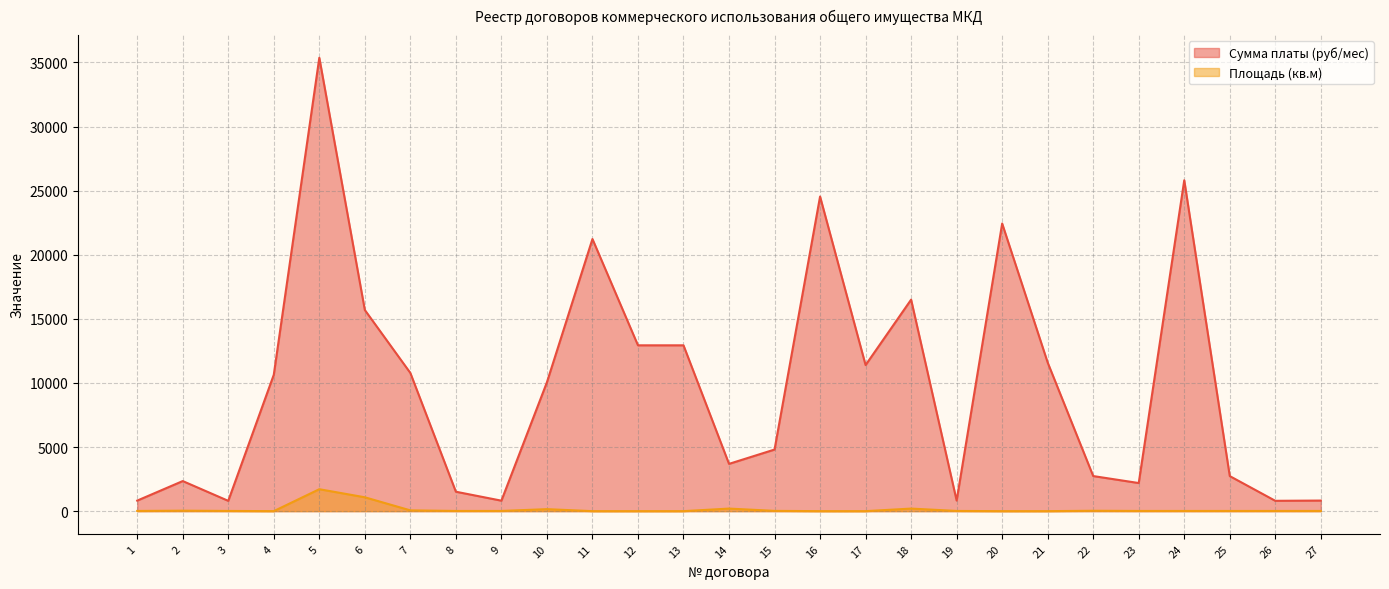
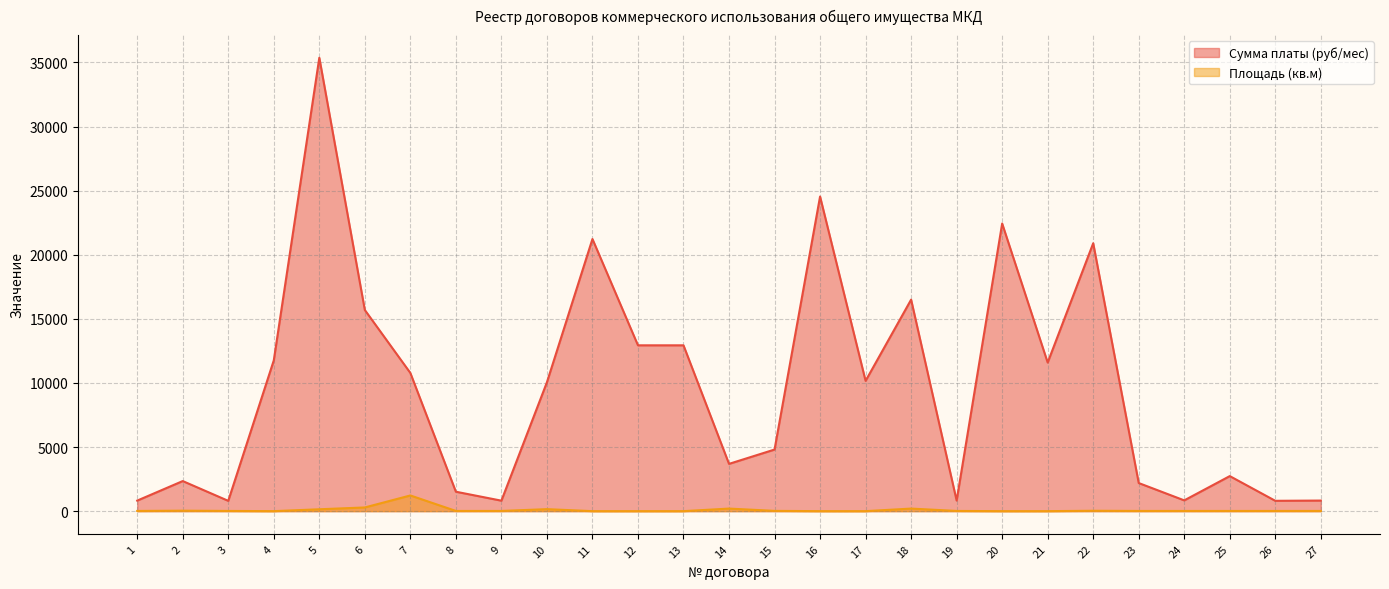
  {
    "Сумма платы (руб/мес)": {
      "1": 800,
      "2": 2300,
      "3": 800,
-     "4": 10600,
+     "4": 11800,
      "5": 35400,
      "6": 15700,
      "7": 10800,
      "8": 1500,
      "9": 800,
      "10": 10100,
      "11": 21200,
      "12": 12900,
      "13": 12900,
      "14": 3700,
      "15": 4800,
      "16": 24500,
-     "17": 11400,
+     "17": 10200,
      "18": 16500,
      "19": 800,
      "20": 22400,
      "21": 11600,
-     "22": 2700,
+     "22": 20900,
      "23": 2200,
-     "24": 25800,
+     "24": 800,
      "25": 2700,
      "26": 800,
      "27": 800
    },
    "Площадь (кв.м)": {
      "1": 0,
      "2": 0,
      "3": 0,
      "4": 0,
-     "5": 1700,
-     "6": 1100,
-     "7": 100,
+     "5": 100,
+     "6": 300,
+     "7": 1200,
      "8": 0,
      "9": 0,
      "10": 200,
      "11": 0,
      "12": 0,
      "13": 0,
      "14": 200,
      "15": 0,
      "16": 0,
      "17": 0,
      "18": 200,
      "19": 0,
      "20": 0,
      "21": 0,
      "22": 0,
      "23": 0,
      "24": 0,
      "25": 0,
      "26": 0,
      "27": 0
    }
  }
